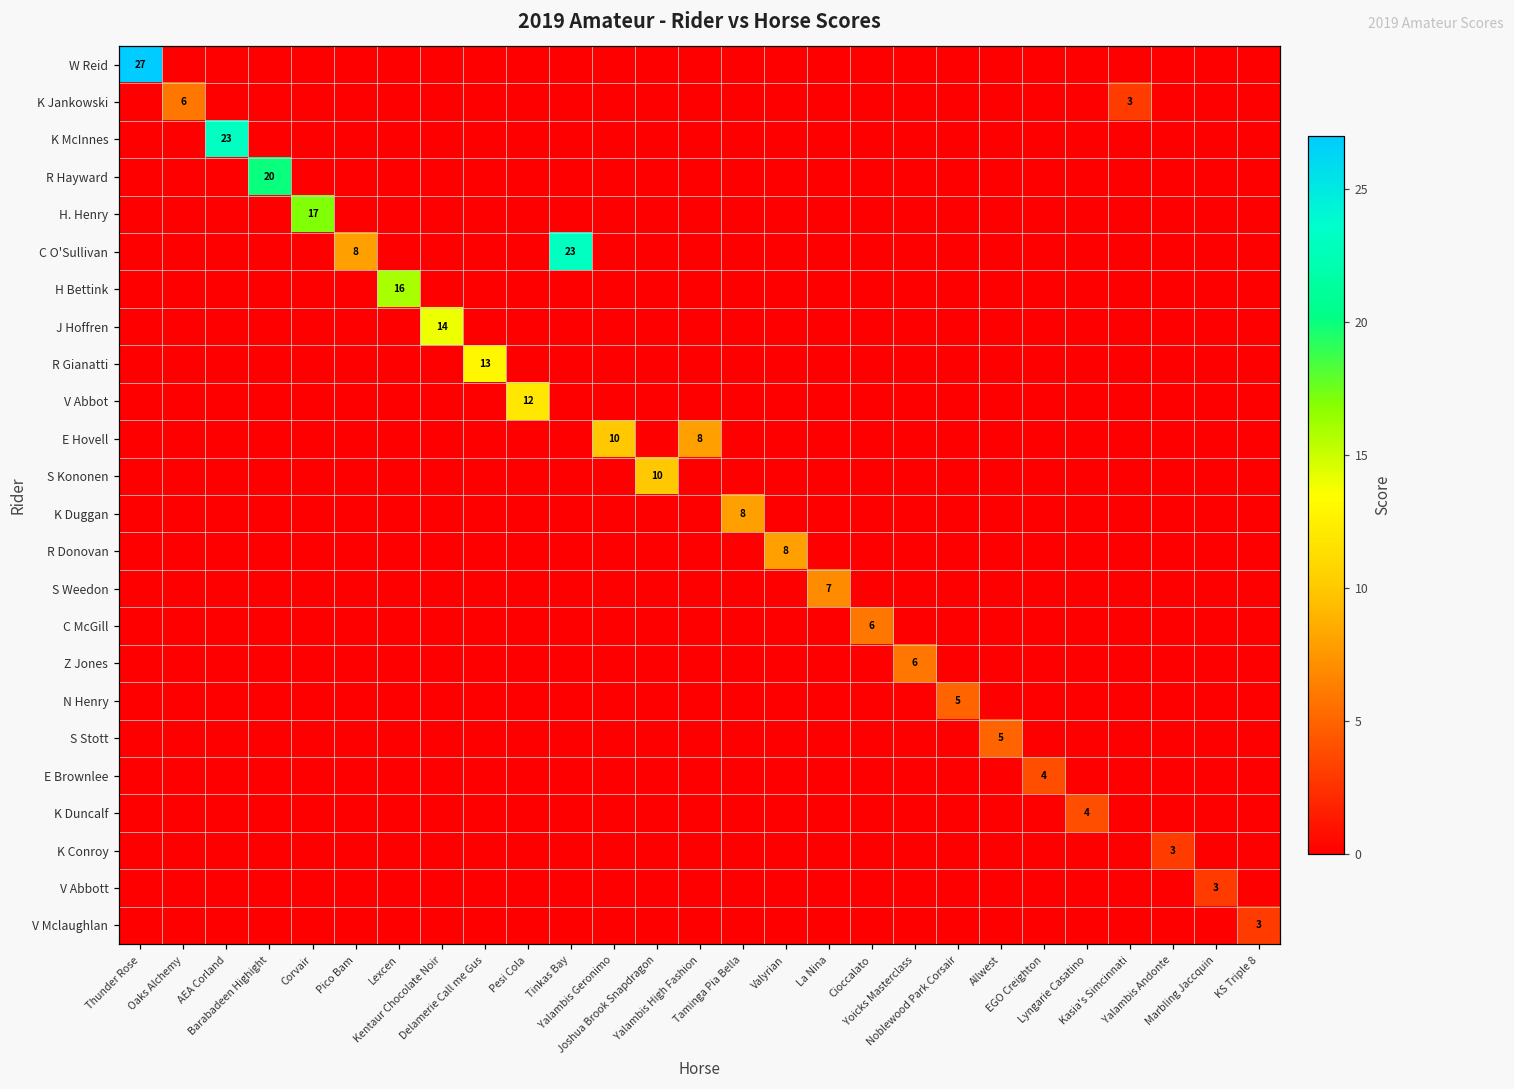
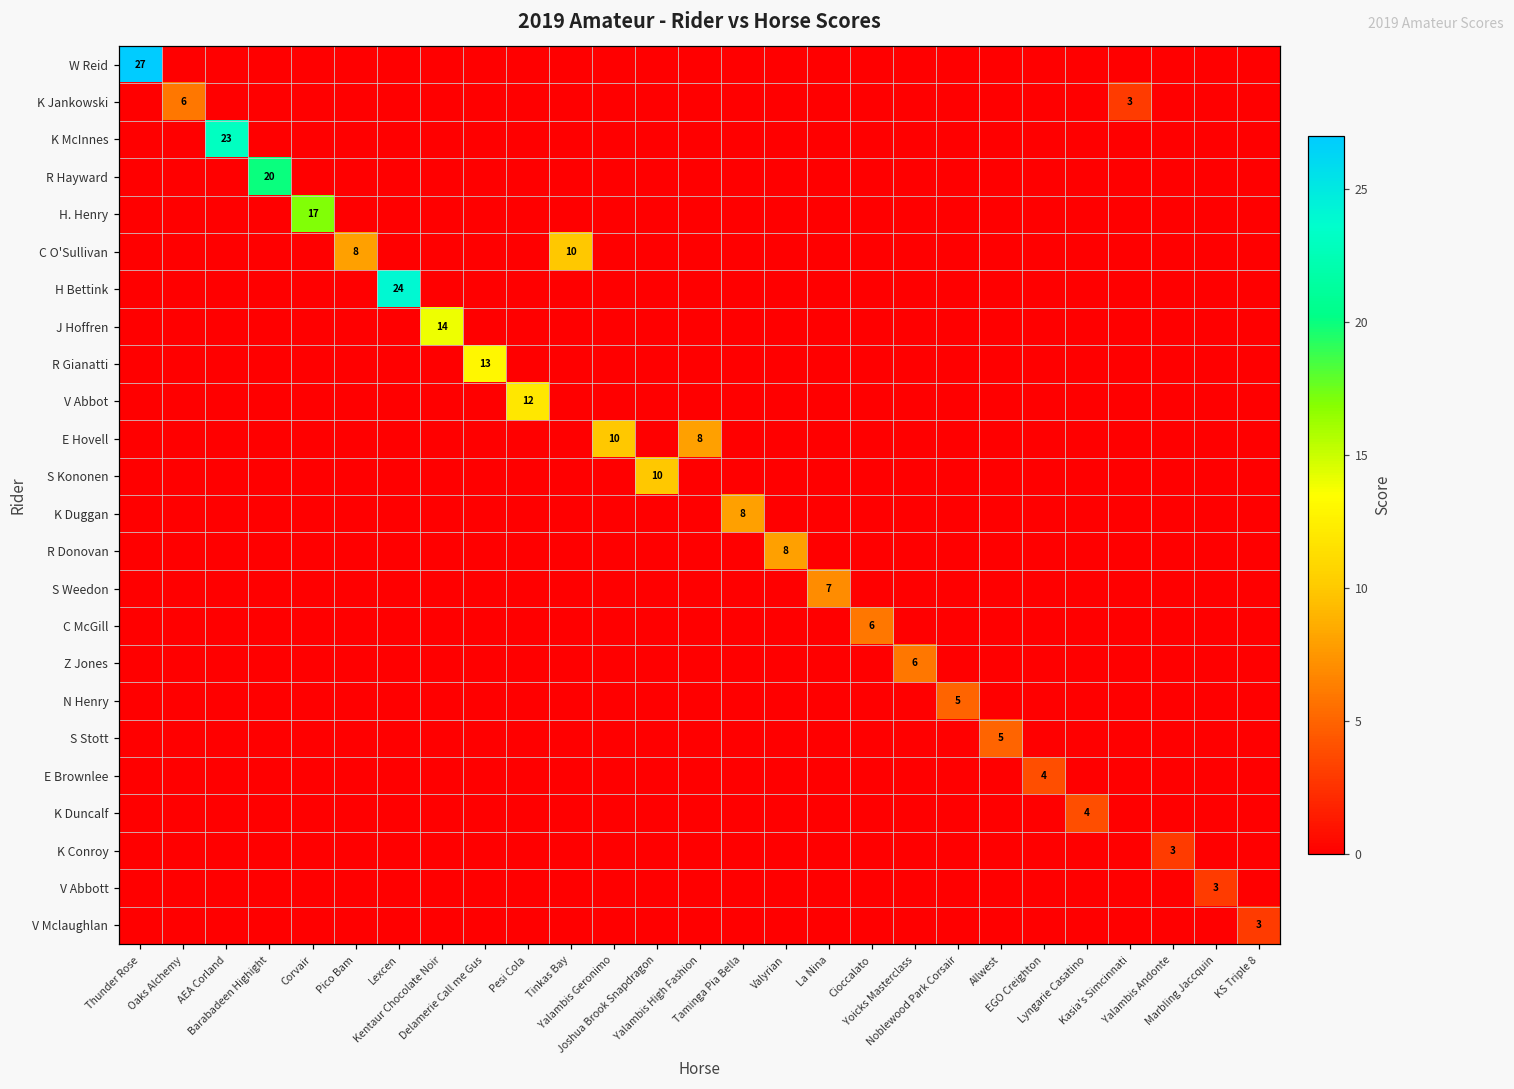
  {
    "W Reid": {
      "Thunder Rose": 27
    },
    "K Jankowski": {
      "Oaks Alchemy": 6,
      "Kasia's Simcinnati": 3
    },
    "K McInnes": {
      "AEA Corland": 23
    },
    "R Hayward": {
      "Barabadeen Highight": 20
    },
    "H. Henry": {
      "Corvair": 17
    },
    "C O'Sullivan": {
      "Pico Bam": 8,
-     "Tinkas Bay": 23
+     "Tinkas Bay": 10
    },
    "H Bettink": {
-     "Lexcen": 16
+     "Lexcen": 24
    },
    "J Hoffren": {
      "Kentaur Chocolate Noir": 14
    },
    "R Gianatti": {
      "Delamerie Call me Gus": 13
    },
    "V Abbot": {
      "Pesi Cola": 12
    },
    "E Hovell": {
      "Yalambis Geronimo": 10,
      "Yalambis High Fashion": 8
    },
    "S Kononen": {
      "Joshua Brook Snapdragon": 10
    },
    "K Duggan": {
      "Taminga Pia Bella": 8
    },
    "R Donovan": {
      "Valyrian": 8
    },
    "S Weedon": {
      "La Nina": 7
    },
    "C McGill": {
      "Cioccalato": 6
    },
    "Z Jones": {
      "Yoicks Masterclass": 6
    },
    "N Henry": {
      "Noblewood Park Corsair": 5
    },
    "S Stott": {
      "Allwest": 5
    },
    "E Brownlee": {
      "EGO Creighton": 4
    },
    "K Duncalf": {
      "Lyngarie Casatino": 4
    },
    "K Conroy": {
      "Yalambis Andonte": 3
    },
    "V Abbott": {
      "Marbling Jaccquin": 3
    },
    "V Mclaughlan": {
      "KS Triple 8": 3
    }
  }
